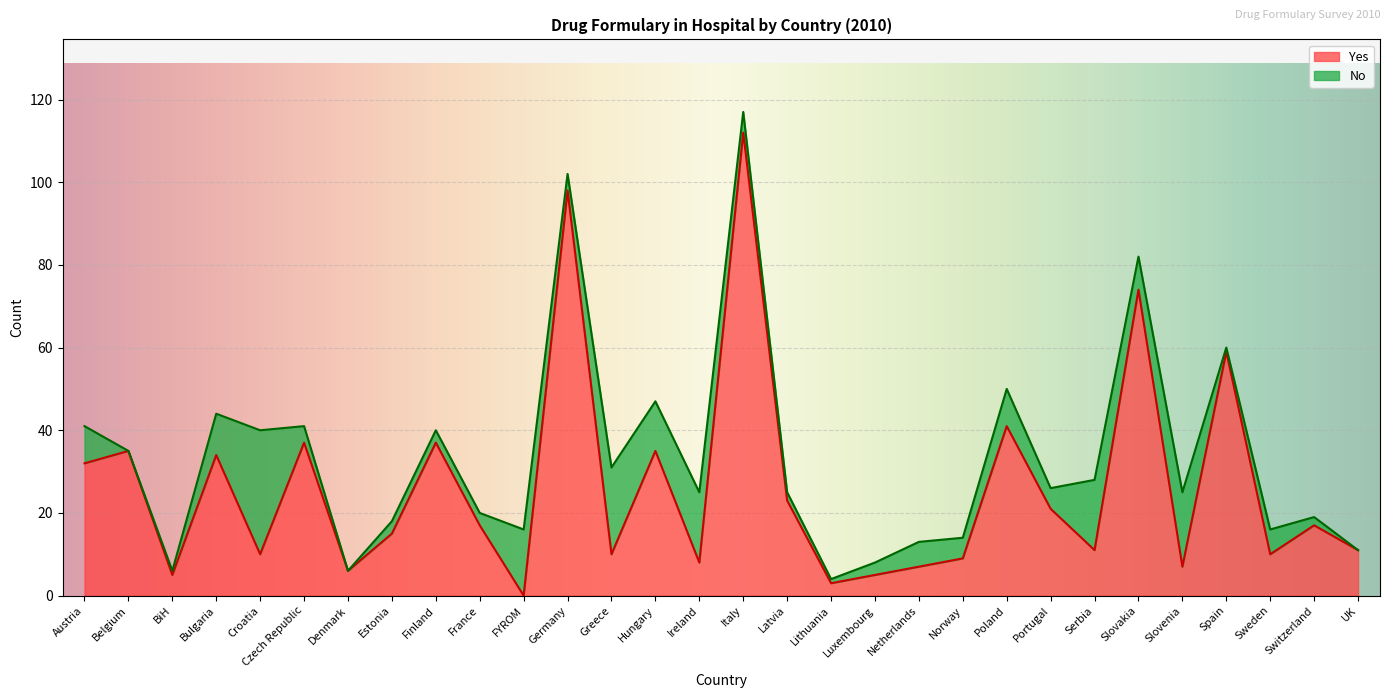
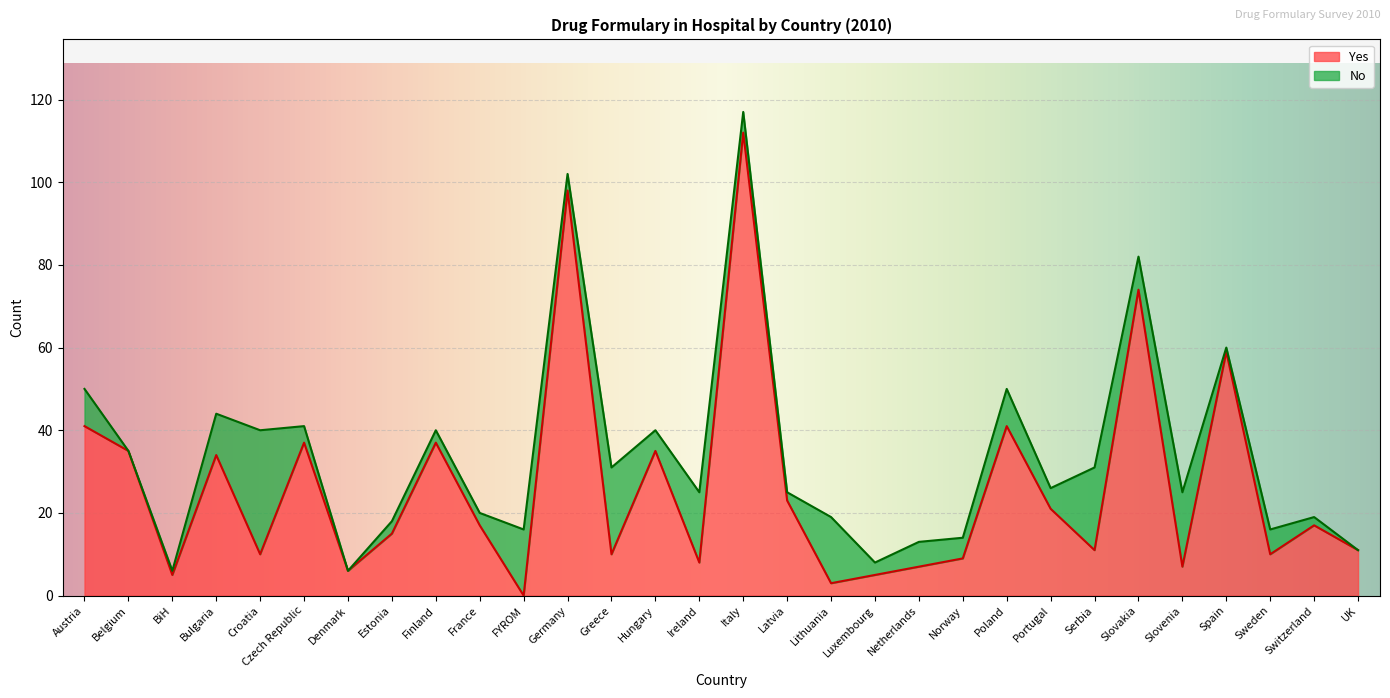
  {
    "Yes": {
-     "Austria": 32,
+     "Austria": 41,
      "BiH": 5,
      "Bulgaria": 34,
      "Croatia": 10,
      "Czech Republic": 37,
      "Estonia": 15,
      "Finland": 37,
      "France": 17,
      "FYROM": 0,
      "Germany": 98,
      "Greece": 10,
      "Hungary": 35,
      "Ireland": 8,
      "Italy": 112,
      "Latvia": 23,
      "Lithuania": 3,
      "Luxembourg": 5,
      "Netherlands": 7,
      "Norway": 9,
      "Poland": 41,
      "Portugal": 21,
      "Serbia": 11,
      "Slovakia": 74,
      "Slovenia": 7,
      "Spain": 59,
      "Sweden": 10,
      "Switzerland": 17
    },
    "No": {
      "Austria": 9,
      "BiH": 1,
      "Bulgaria": 10,
      "Croatia": 30,
      "Czech Republic": 4,
      "Estonia": 3,
      "Finland": 3,
      "France": 3,
      "FYROM": 16,
      "Germany": 4,
      "Greece": 21,
-     "Hungary": 12,
+     "Hungary": 5,
      "Ireland": 17,
      "Italy": 5,
      "Latvia": 2,
-     "Lithuania": 1,
+     "Lithuania": 16,
      "Luxembourg": 3,
      "Netherlands": 6,
      "Norway": 5,
      "Poland": 9,
      "Portugal": 5,
-     "Serbia": 17,
+     "Serbia": 20,
      "Slovakia": 8,
      "Slovenia": 18,
      "Spain": 1,
      "Sweden": 6,
      "Switzerland": 2
    }
  }
